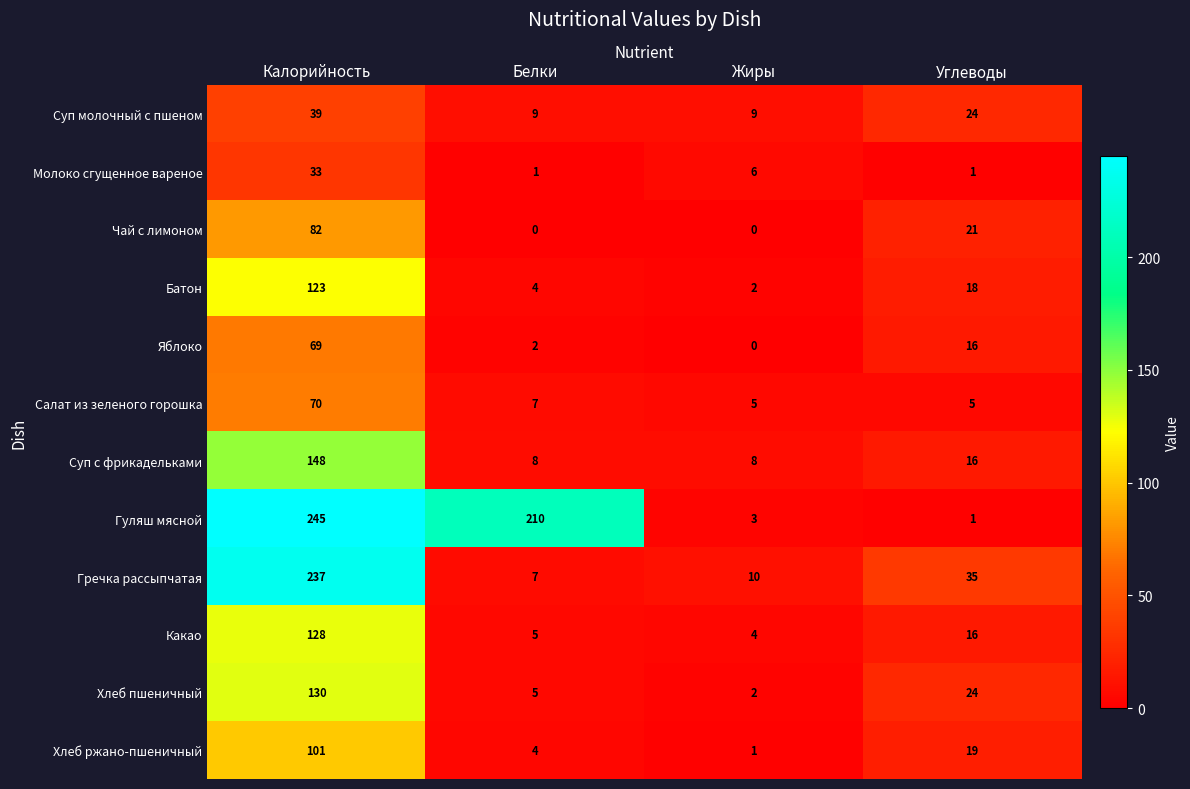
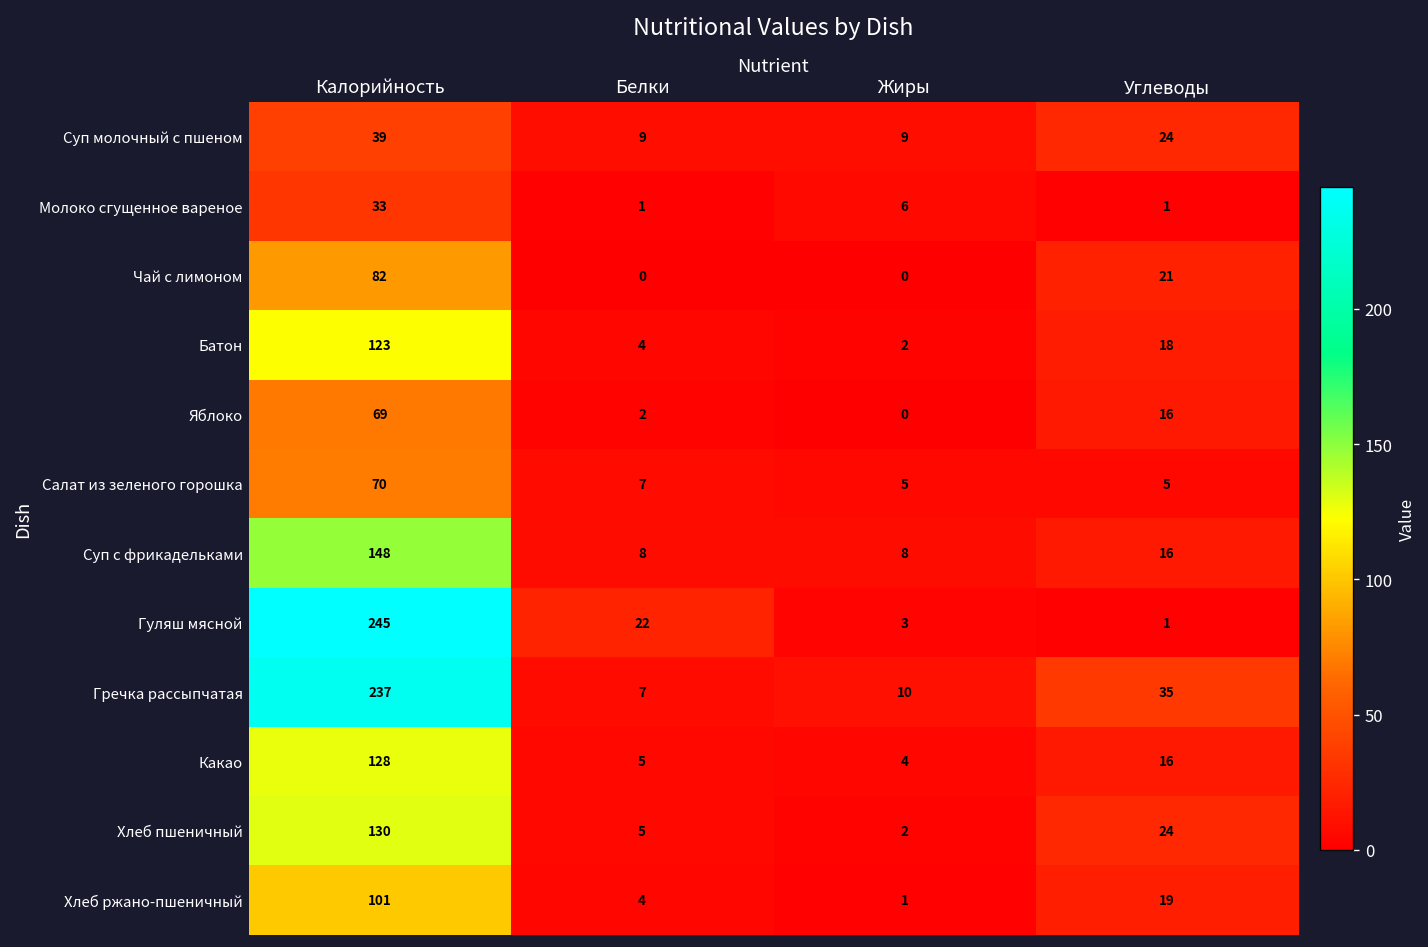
  {
    "Суп молочный с пшеном": {
      "Калорийность": 39,
      "Белки": 9,
      "Жиры": 9,
      "Углеводы": 24
    },
    "Молоко сгущенное вареное": {
      "Калорийность": 33,
      "Белки": 1,
      "Жиры": 6,
      "Углеводы": 1
    },
    "Чай с лимоном": {
      "Калорийность": 82,
      "Белки": 0,
      "Жиры": 0,
      "Углеводы": 21
    },
    "Батон": {
      "Калорийность": 123,
      "Белки": 4,
      "Жиры": 2,
      "Углеводы": 18
    },
    "Яблоко": {
      "Калорийность": 69,
      "Белки": 2,
      "Жиры": 0,
      "Углеводы": 16
    },
    "Салат из зеленого горошка": {
      "Калорийность": 70,
      "Белки": 7,
      "Жиры": 5,
      "Углеводы": 5
    },
    "Суп с фрикадельками": {
      "Калорийность": 148,
      "Белки": 8,
      "Жиры": 8,
      "Углеводы": 16
    },
    "Гуляш мясной": {
      "Калорийность": 245,
-     "Белки": 210,
+     "Белки": 22,
      "Жиры": 3,
      "Углеводы": 1
    },
    "Гречка рассыпчатая": {
      "Калорийность": 237,
      "Белки": 7,
      "Жиры": 10,
      "Углеводы": 35
    },
    "Какао": {
      "Калорийность": 128,
      "Белки": 5,
      "Жиры": 4,
      "Углеводы": 16
    },
    "Хлеб пшеничный": {
      "Калорийность": 130,
      "Белки": 5,
      "Жиры": 2,
      "Углеводы": 24
    },
    "Хлеб ржано-пшеничный": {
      "Калорийность": 101,
      "Белки": 4,
      "Жиры": 1,
      "Углеводы": 19
    }
  }
